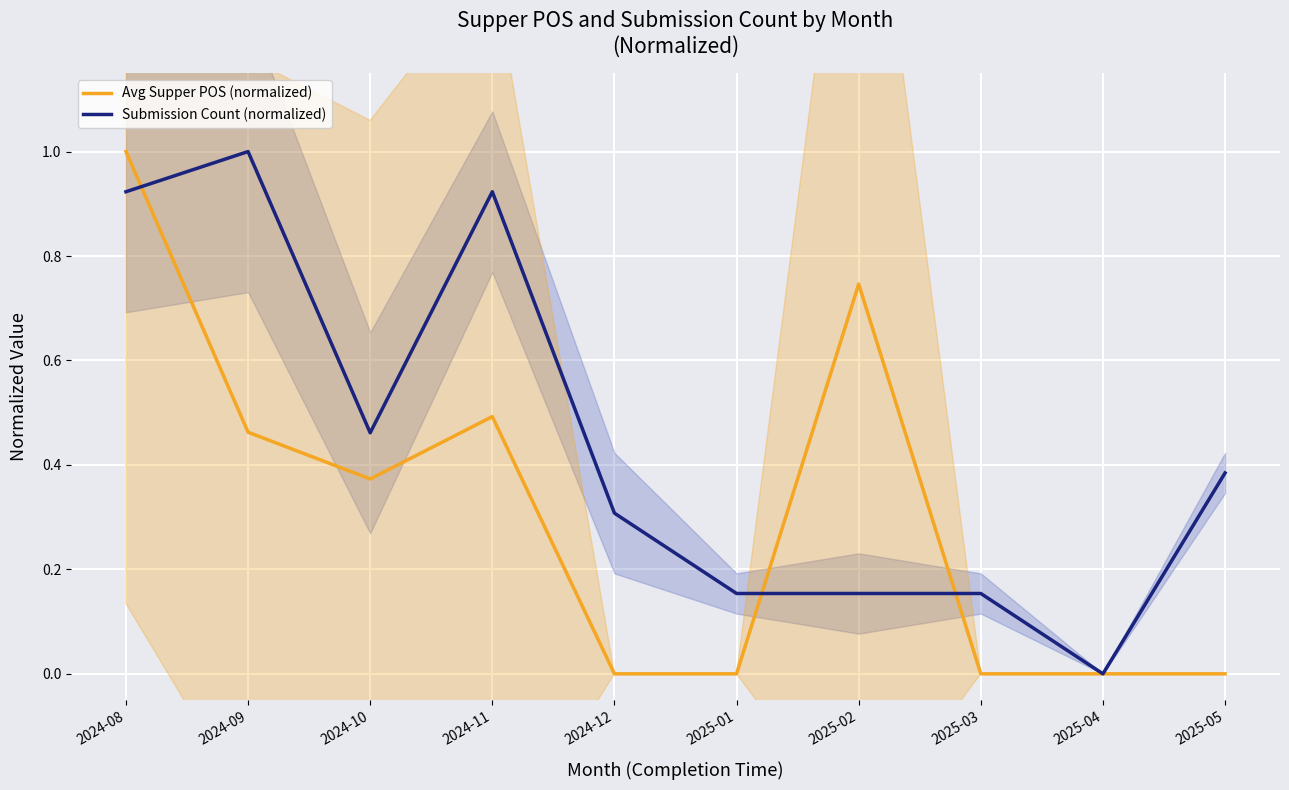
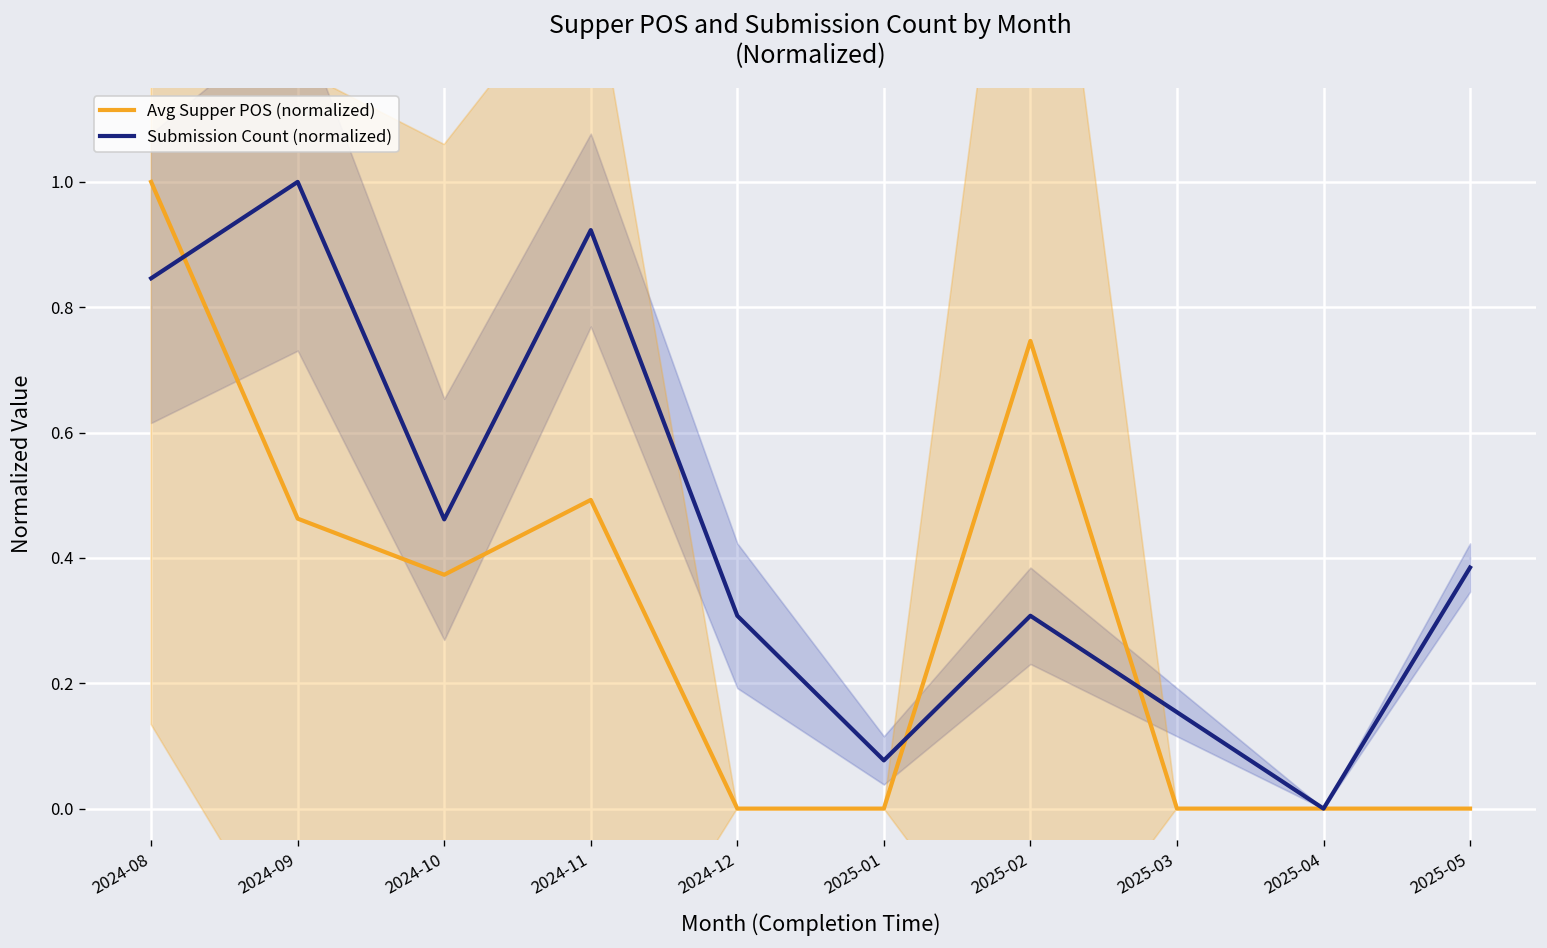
  {
    "Submission Count (normalized)": {
-     "2024-08": 0.92,
+     "2024-08": 0.85,
      "2024-09": 1.00,
      "2024-10": 0.46,
      "2024-11": 0.92,
      "2024-12": 0.31,
-     "2025-01": 0.15,
-     "2025-02": 0.15,
+     "2025-01": 0.08,
+     "2025-02": 0.31,
      "2025-03": 0.15,
      "2025-05": 0.38
    }
  }
